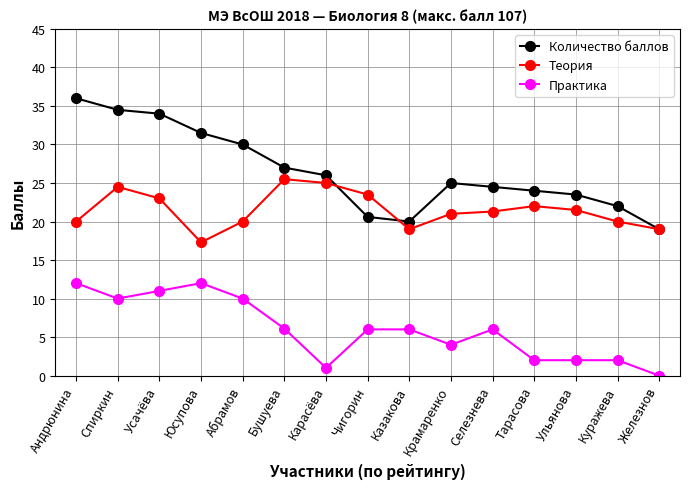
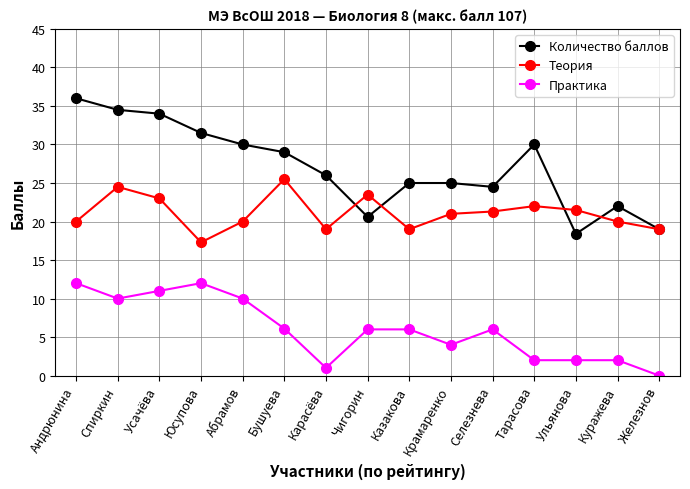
  {
    "Количество баллов": {
      "Андрюнина": 36,
      "Спиркин": 35,
      "Усачёва": 34,
      "Юсупова": 32,
      "Абрамов": 30,
-     "Бушуева": 27,
+     "Бушуева": 29,
      "Карасёва": 26,
      "Чигорин": 21,
-     "Казакова": 20,
+     "Казакова": 25,
      "Крамаренко": 25,
      "Селезнева": 25,
-     "Тарасова": 24,
-     "Ульянова": 24,
+     "Тарасова": 30,
+     "Ульянова": 18,
      "Куражева": 22
    },
    "Теория": {
      "Андрюнина": 20,
      "Спиркин": 25,
      "Усачёва": 23,
      "Юсупова": 17,
      "Абрамов": 20,
      "Бушуева": 26,
-     "Карасёва": 25,
+     "Карасёва": 19,
      "Чигорин": 24,
      "Казакова": 19,
      "Крамаренко": 21,
      "Селезнева": 21,
      "Тарасова": 22,
      "Ульянова": 22,
      "Куражева": 20
    },
    "Практика": {
      "Андрюнина": 12,
      "Спиркин": 10,
      "Усачёва": 11,
      "Юсупова": 12,
      "Абрамов": 10,
      "Бушуева": 6,
      "Карасёва": 1,
      "Чигорин": 6,
      "Казакова": 6,
      "Крамаренко": 4,
      "Селезнева": 6,
      "Тарасова": 2,
      "Ульянова": 2,
      "Куражева": 2,
      "Железнов": 0
    }
  }
